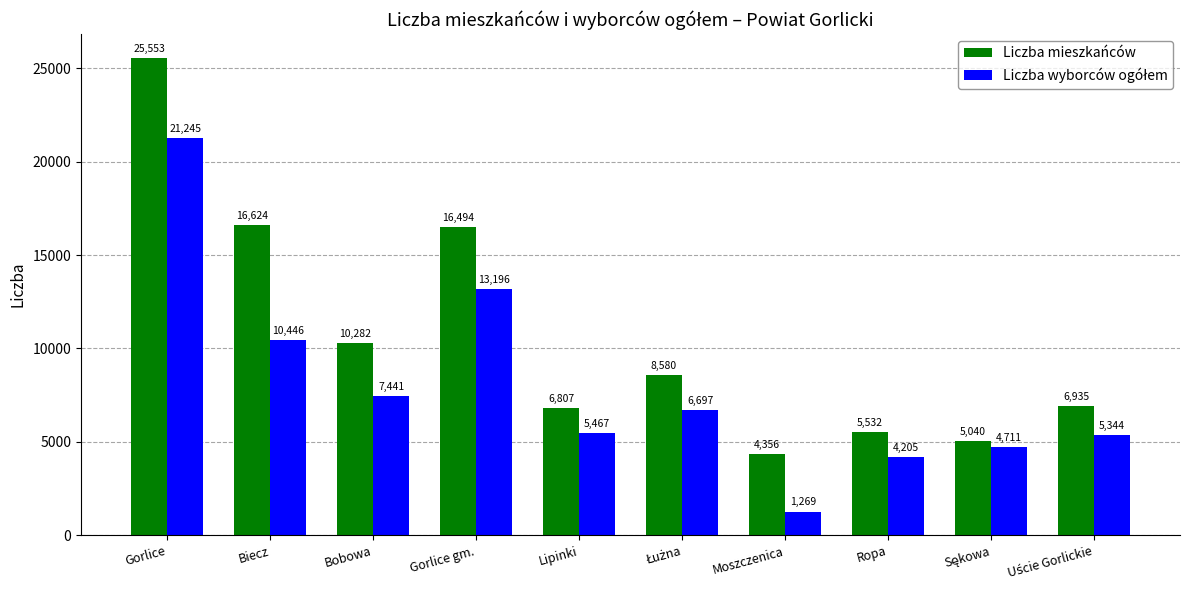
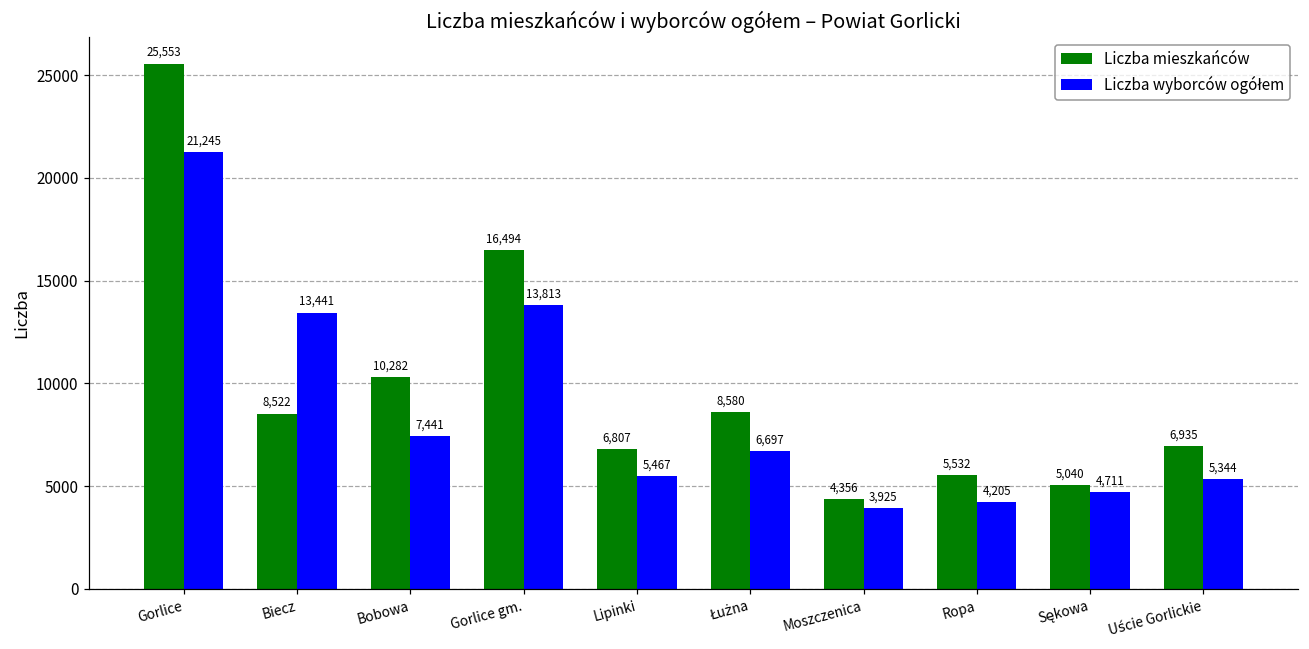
  {
    "Liczba mieszkańców": {
      "Gorlice": "25,553",
-     "Biecz": "16,624",
+     "Biecz": "8,522",
      "Bobowa": "10,282",
      "Gorlice gm.": "16,494",
      "Lipinki": "6,807",
      "Łużna": "8,580",
      "Moszczenica": "4,356",
      "Ropa": "5,532",
      "Sękowa": "5,040",
      "Uście Gorlickie": "6,935"
    },
    "Liczba wyborców ogółem": {
      "Gorlice": "21,245",
-     "Biecz": "10,446",
+     "Biecz": "13,441",
      "Bobowa": "7,441",
-     "Gorlice gm.": "13,196",
+     "Gorlice gm.": "13,813",
      "Lipinki": "5,467",
      "Łużna": "6,697",
-     "Moszczenica": "1,269",
+     "Moszczenica": "3,925",
      "Ropa": "4,205",
      "Sękowa": "4,711",
      "Uście Gorlickie": "5,344"
    }
  }
